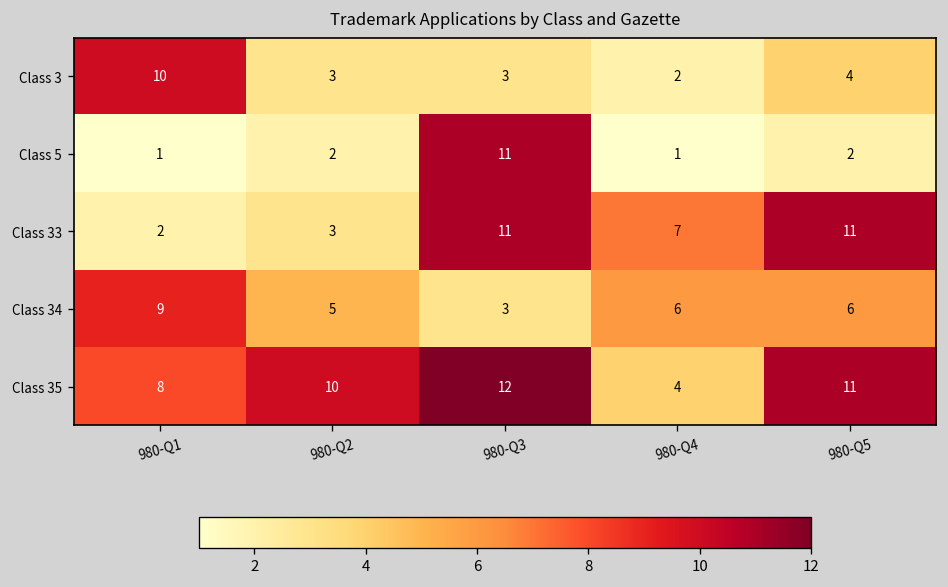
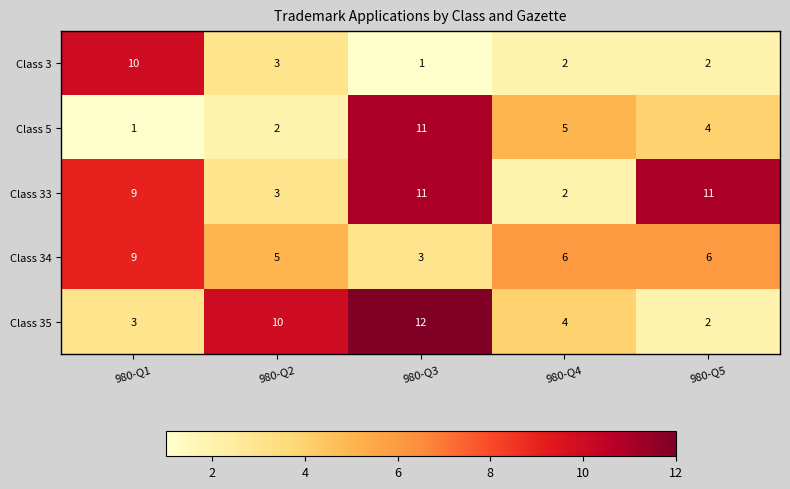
  {
    "Class 3": {
      "980-Q1": 10,
      "980-Q2": 3,
-     "980-Q3": 3,
+     "980-Q3": 1,
      "980-Q4": 2,
-     "980-Q5": 4
+     "980-Q5": 2
    },
    "Class 5": {
      "980-Q1": 1,
      "980-Q2": 2,
      "980-Q3": 11,
-     "980-Q4": 1,
-     "980-Q5": 2
+     "980-Q4": 5,
+     "980-Q5": 4
    },
    "Class 33": {
-     "980-Q1": 2,
+     "980-Q1": 9,
      "980-Q2": 3,
      "980-Q3": 11,
-     "980-Q4": 7,
+     "980-Q4": 2,
      "980-Q5": 11
    },
    "Class 34": {
      "980-Q1": 9,
      "980-Q2": 5,
      "980-Q3": 3,
      "980-Q4": 6,
      "980-Q5": 6
    },
    "Class 35": {
-     "980-Q1": 8,
+     "980-Q1": 3,
      "980-Q2": 10,
      "980-Q3": 12,
      "980-Q4": 4,
-     "980-Q5": 11
+     "980-Q5": 2
    }
  }
